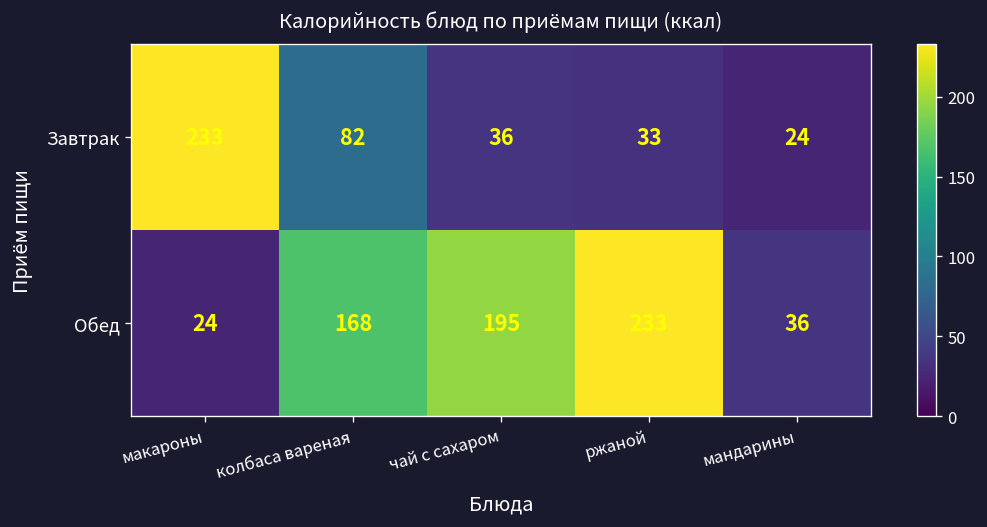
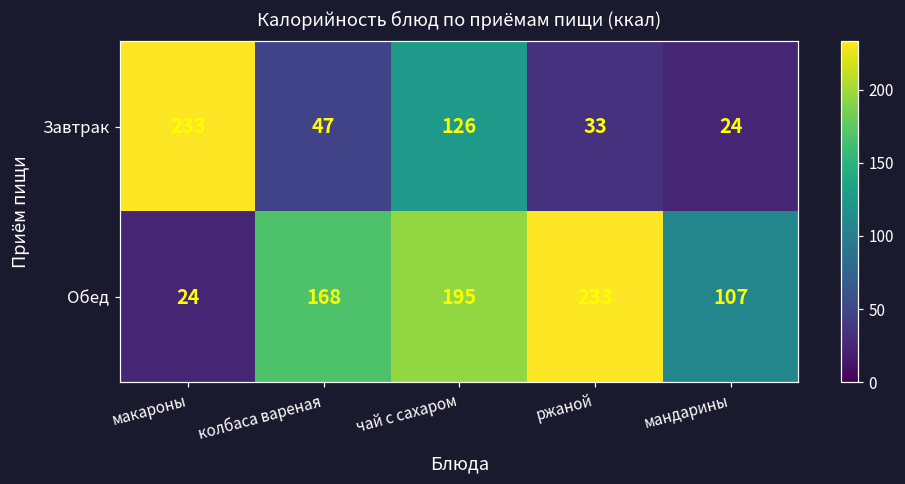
  {
    "Завтрак": {
-     "колбаса вареная": 82,
-     "чай с сахаром": 36,
+     "колбаса вареная": 47,
+     "чай с сахаром": 126,
      "ржаной": 33,
      "мандарины": 24
    },
    "Обед": {
      "макароны": 24,
      "колбаса вареная": 168,
      "чай с сахаром": 195,
-     "мандарины": 36
+     "мандарины": 107
    }
  }
